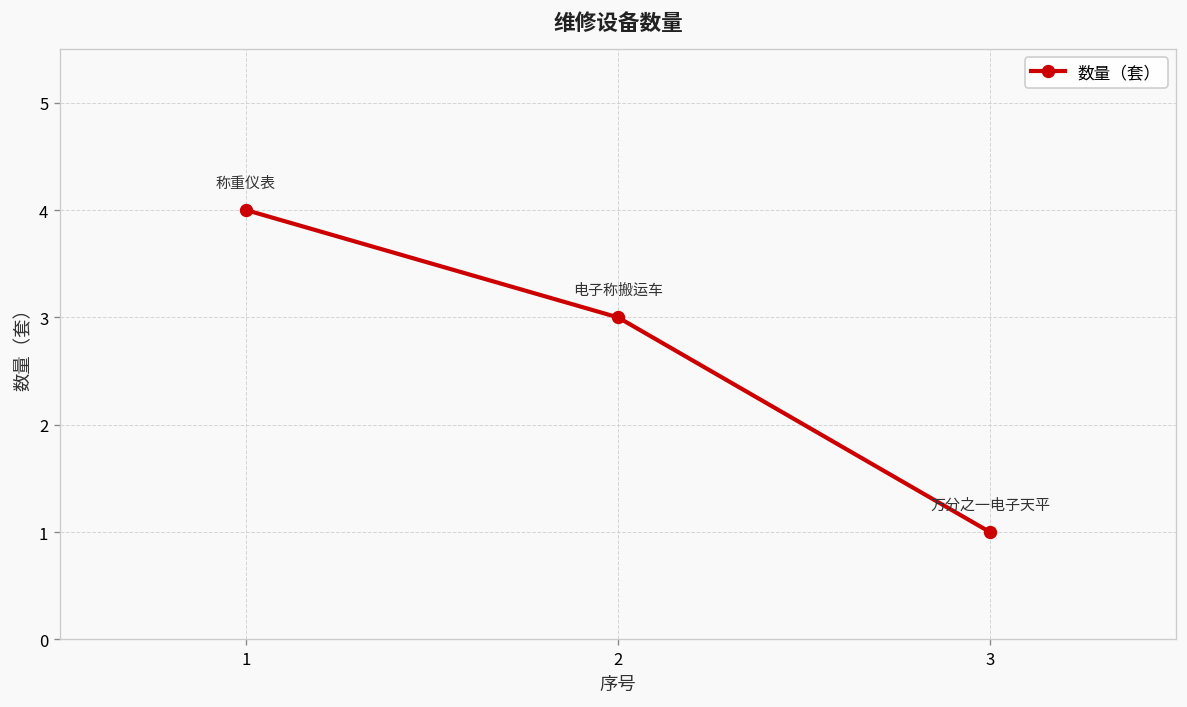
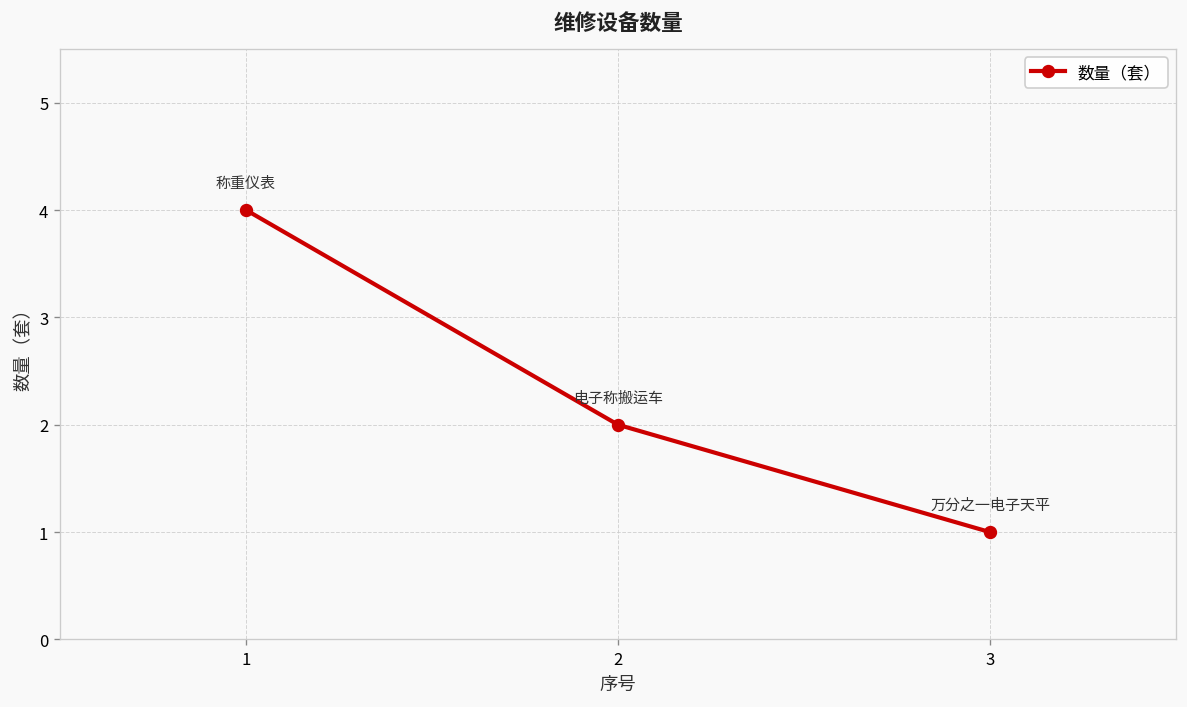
  {
    "1": 4,
-   "2": 3,
+   "2": 2,
    "3": 1
  }
